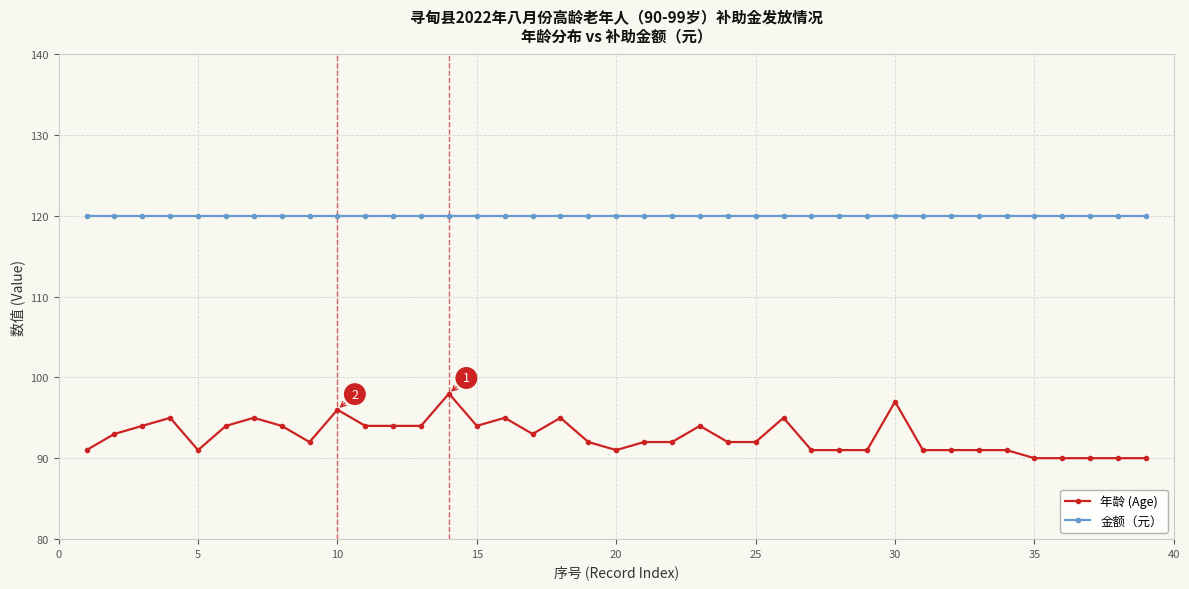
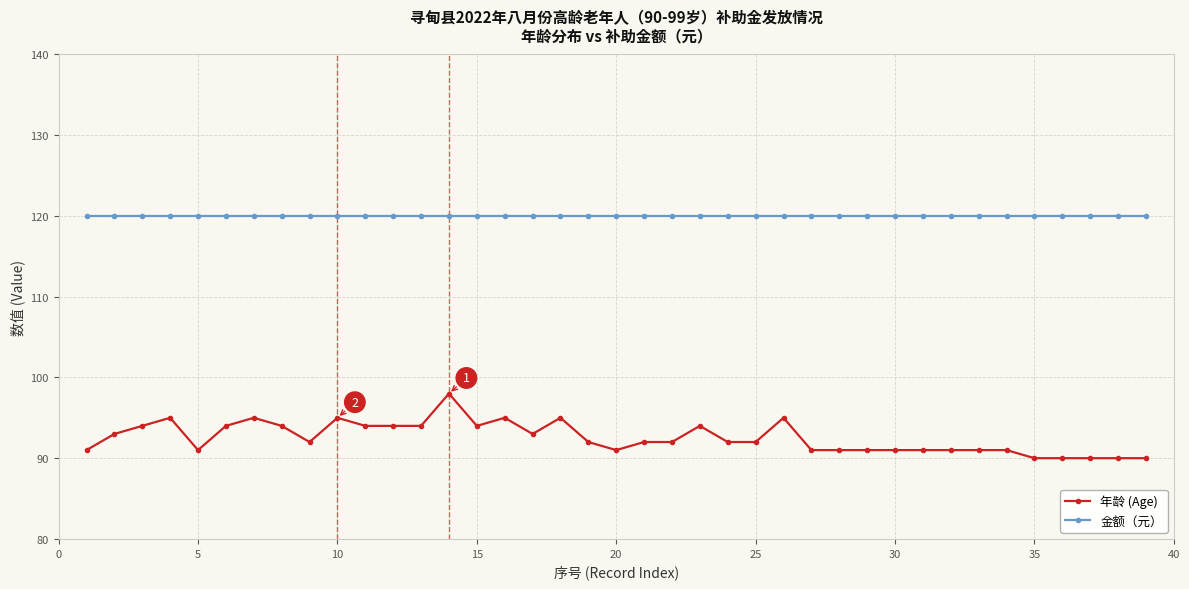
  {
    "年龄 (Age)": {
      "5": 91,
-     "10": 96,
+     "10": 95,
      "15": 94,
      "20": 91,
      "25": 92,
-     "30": 97,
+     "30": 91,
      "35": 90
    },
    "金额（元）": {
      "5": 120,
      "10": 120,
      "15": 120,
      "20": 120,
      "25": 120,
      "30": 120,
      "35": 120
    }
  }
